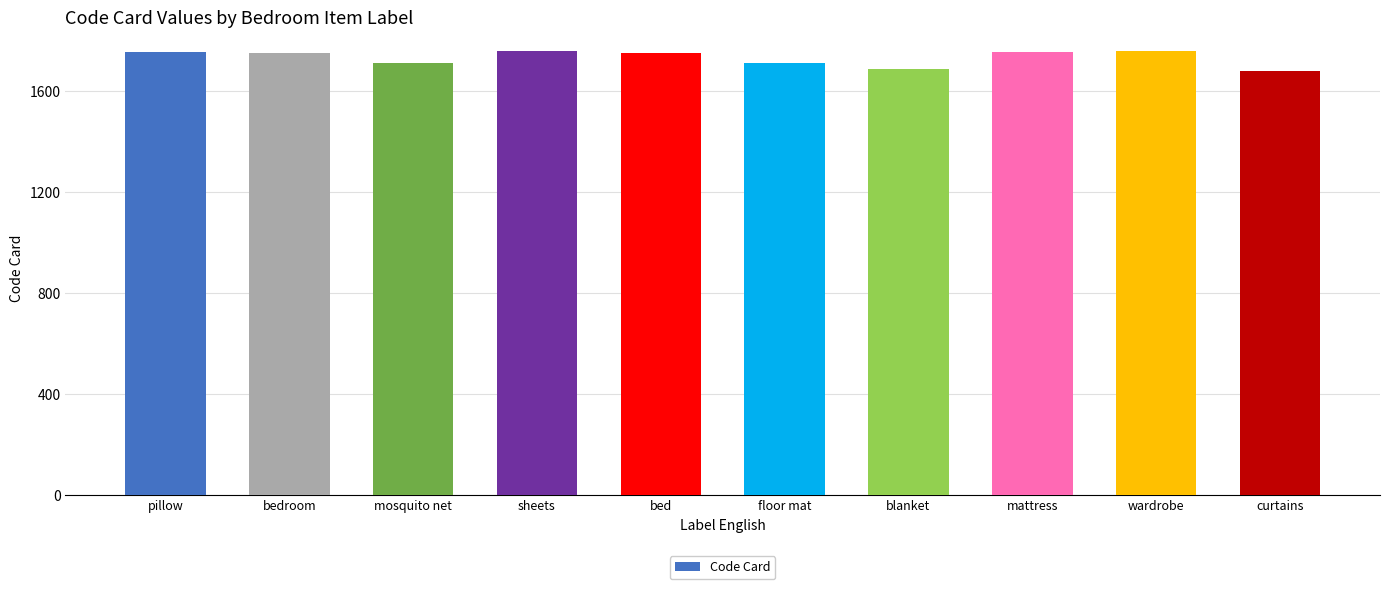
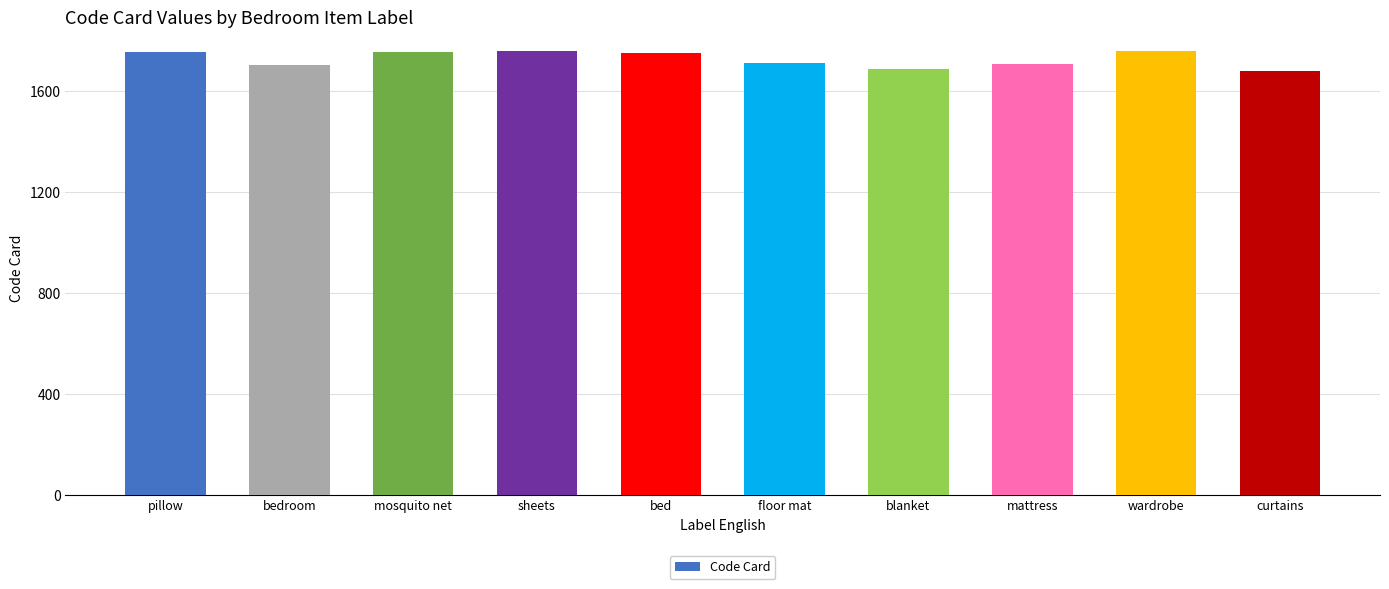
  {
    "pillow": 1760,
-   "bedroom": 1750,
-   "mosquito net": 1710,
+   "bedroom": 1700,
+   "mosquito net": 1760,
    "sheets": 1760,
    "bed": 1750,
    "floor mat": 1710,
    "blanket": 1690,
-   "mattress": 1750,
+   "mattress": 1710,
    "wardrobe": 1760,
    "curtains": 1680
  }
